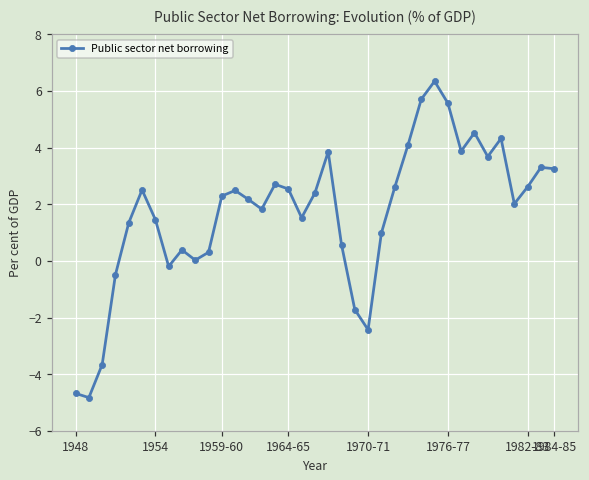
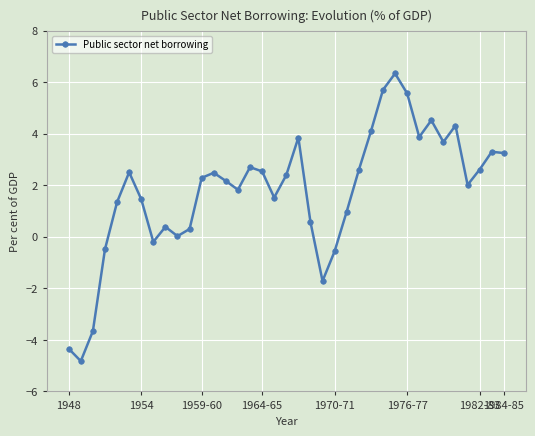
  {
-   "1948": -4.7,
+   "1948": -4.3,
    "1954": 1.5,
    "1959-60": 2.3,
    "1964-65": 2.5,
-   "1970-71": -2.4,
+   "1970-71": -0.6,
    "1976-77": 5.6
  }
